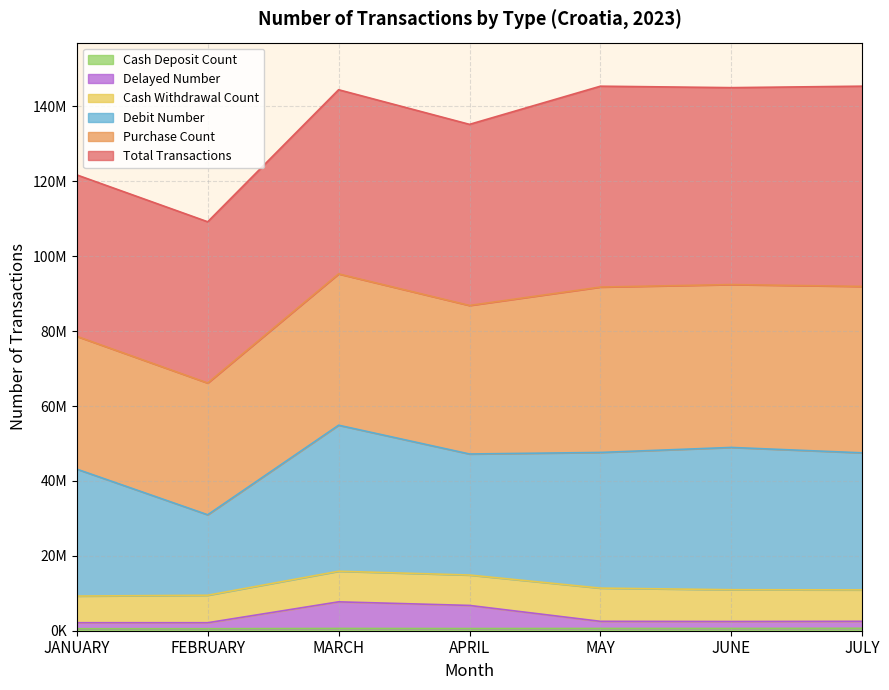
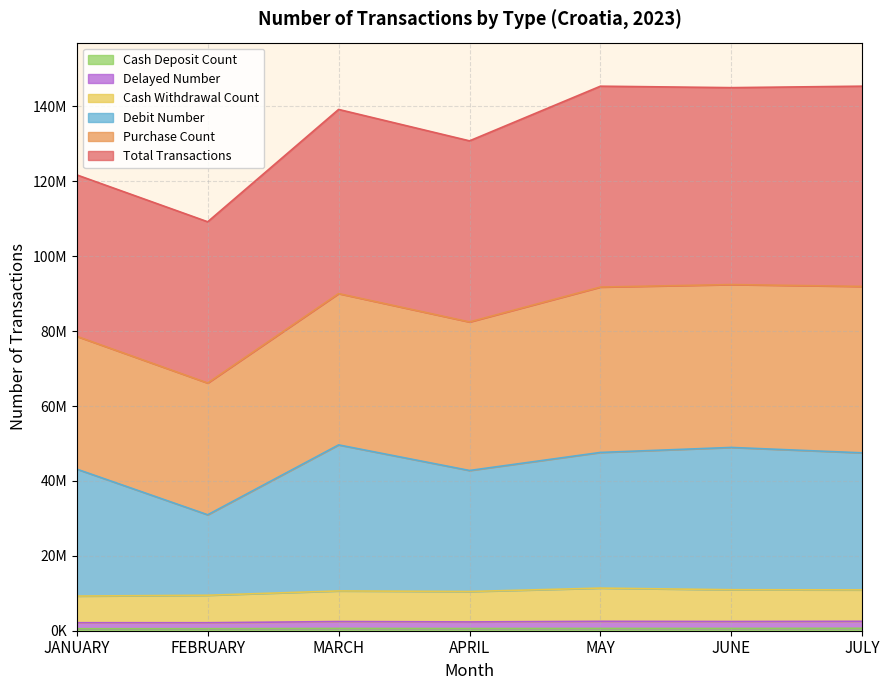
  {
    "Cash Deposit Count": {
      "JANUARY": 1000000,
      "FEBRUARY": 1000000,
      "MARCH": 1000000,
      "APRIL": 1000000,
      "MAY": 1000000,
      "JUNE": 1000000,
      "JULY": 1000000
    },
    "Delayed Number": {
      "JANUARY": 2000000,
      "FEBRUARY": 2000000,
-     "MARCH": 7000000,
-     "APRIL": 6000000,
+     "MARCH": 2000000,
+     "APRIL": 2000000,
      "MAY": 2000000,
      "JUNE": 2000000,
      "JULY": 2000000
    },
    "Debit Number": {
      "JANUARY": 34000000,
      "FEBRUARY": 21000000,
      "MARCH": 39000000,
      "APRIL": 32000000,
      "MAY": 36000000,
      "JUNE": 38000000,
      "JULY": 37000000
    }
  }
